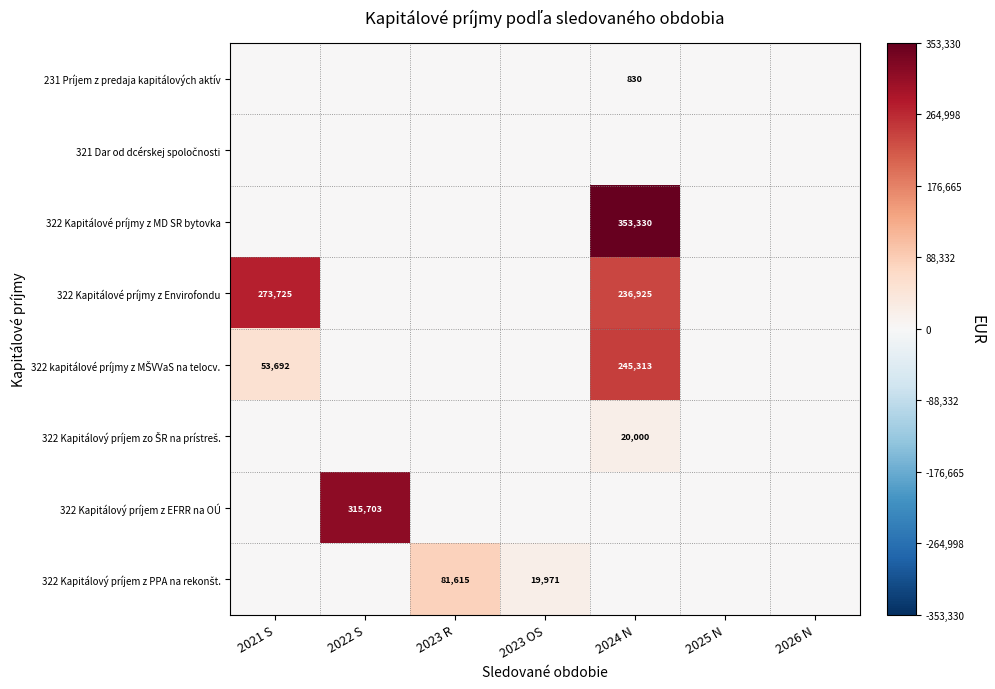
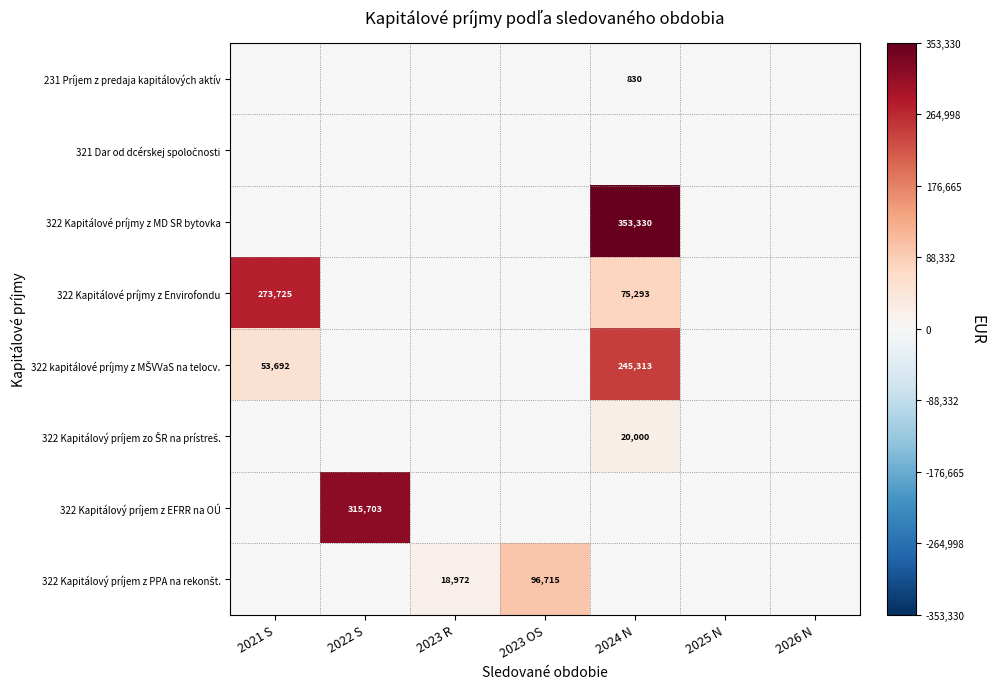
  {
    "231 Príjem z predaja kapitálových aktív": {
      "2024 N": "830"
    },
    "322 Kapitálové príjmy z MD SR bytovka": {
      "2024 N": "353,330"
    },
    "322 Kapitálové príjmy z Envirofondu": {
      "2021 S": "273,725",
-     "2024 N": "236,925"
+     "2024 N": "75,293"
    },
    "322 kapitálové príjmy z MŠVVaS na telocv.": {
      "2021 S": "53,692",
      "2024 N": "245,313"
    },
    "322 Kapitálový príjem zo ŠR na prístreš.": {
      "2024 N": "20,000"
    },
    "322 Kapitálový príjem z EFRR na OÚ": {
      "2022 S": "315,703"
    },
    "322 Kapitálový príjem z PPA na rekonšt.": {
-     "2023 R": "81,615",
-     "2023 OS": "19,971"
+     "2023 R": "18,972",
+     "2023 OS": "96,715"
    }
  }
